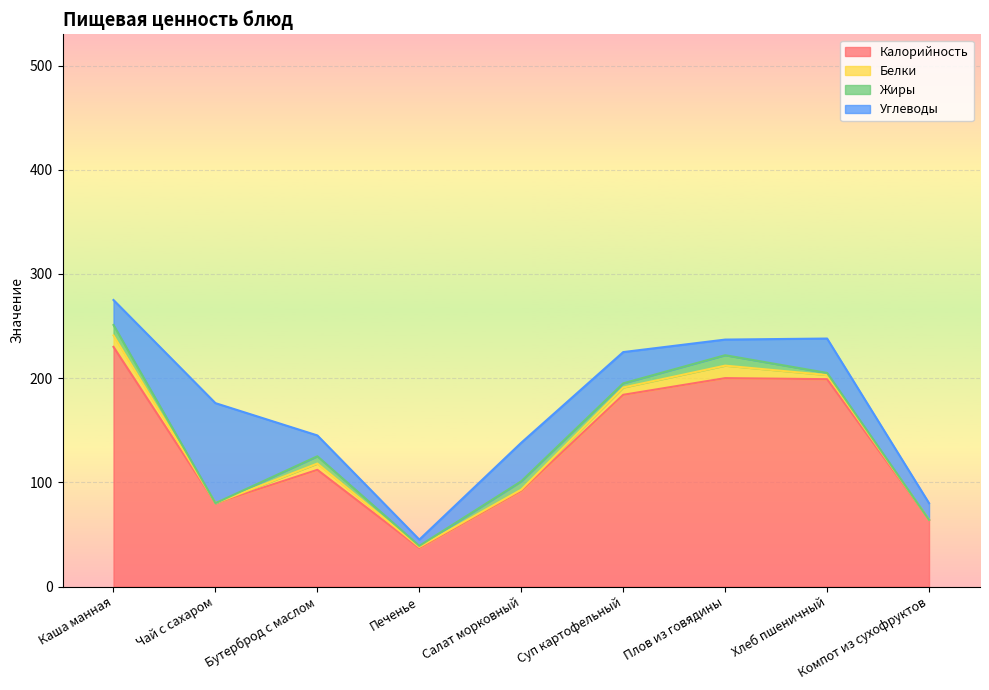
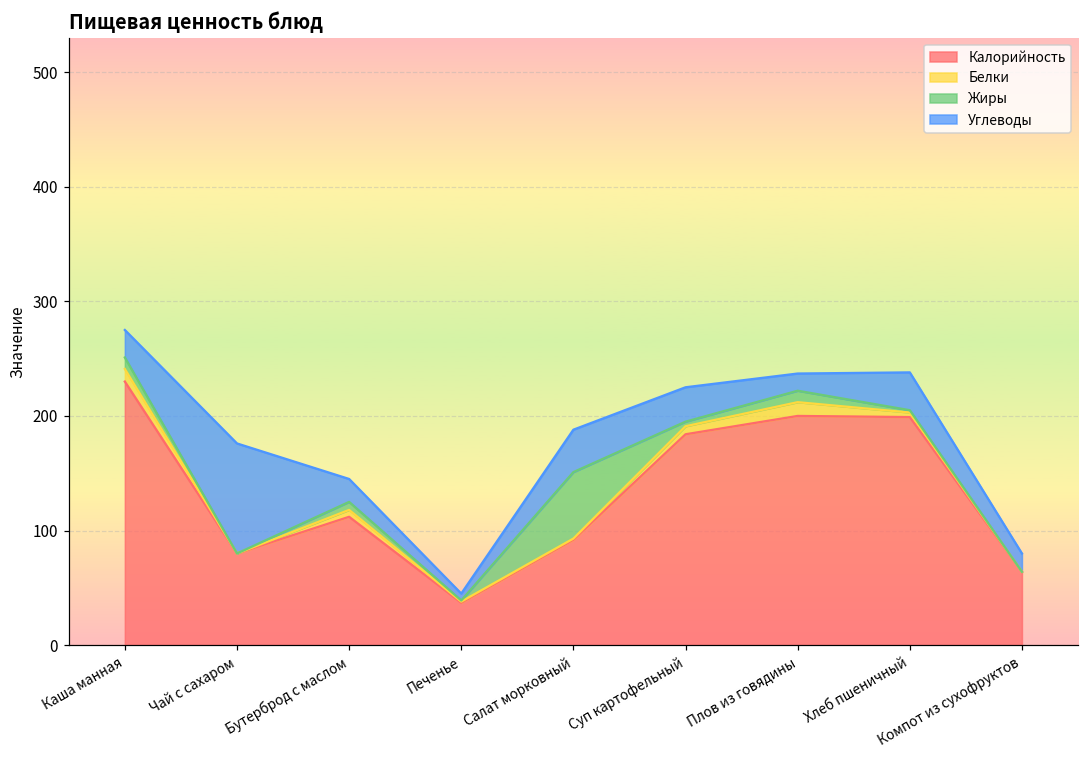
  {
    "Калорийность": {
      "Каша манная": 230,
      "Бутерброд с маслом": 112,
      "Суп картофельный": 184,
      "Плов из говядины": 200,
      "Хлеб пшеничный": 199
    },
    "Белки": {
      "Каша манная": 11,
      "Бутерброд с маслом": 6,
      "Суп картофельный": 7,
      "Плов из говядины": 12
    },
    "Жиры": {
      "Каша манная": 10,
      "Бутерброд с маслом": 7,
-     "Салат морковный": 8,
+     "Салат морковный": 58,
      "Суп картофельный": 4,
      "Плов из говядины": 10
    },
    "Углеводы": {
      "Каша манная": 24,
      "Чай с сахаром": 96,
      "Бутерброд с маслом": 20,
      "Печенье": 6,
      "Салат морковный": 37,
      "Суп картофельный": 30,
      "Плов из говядины": 15,
      "Хлеб пшеничный": 33,
      "Компот из сухофруктов": 16
    }
  }
